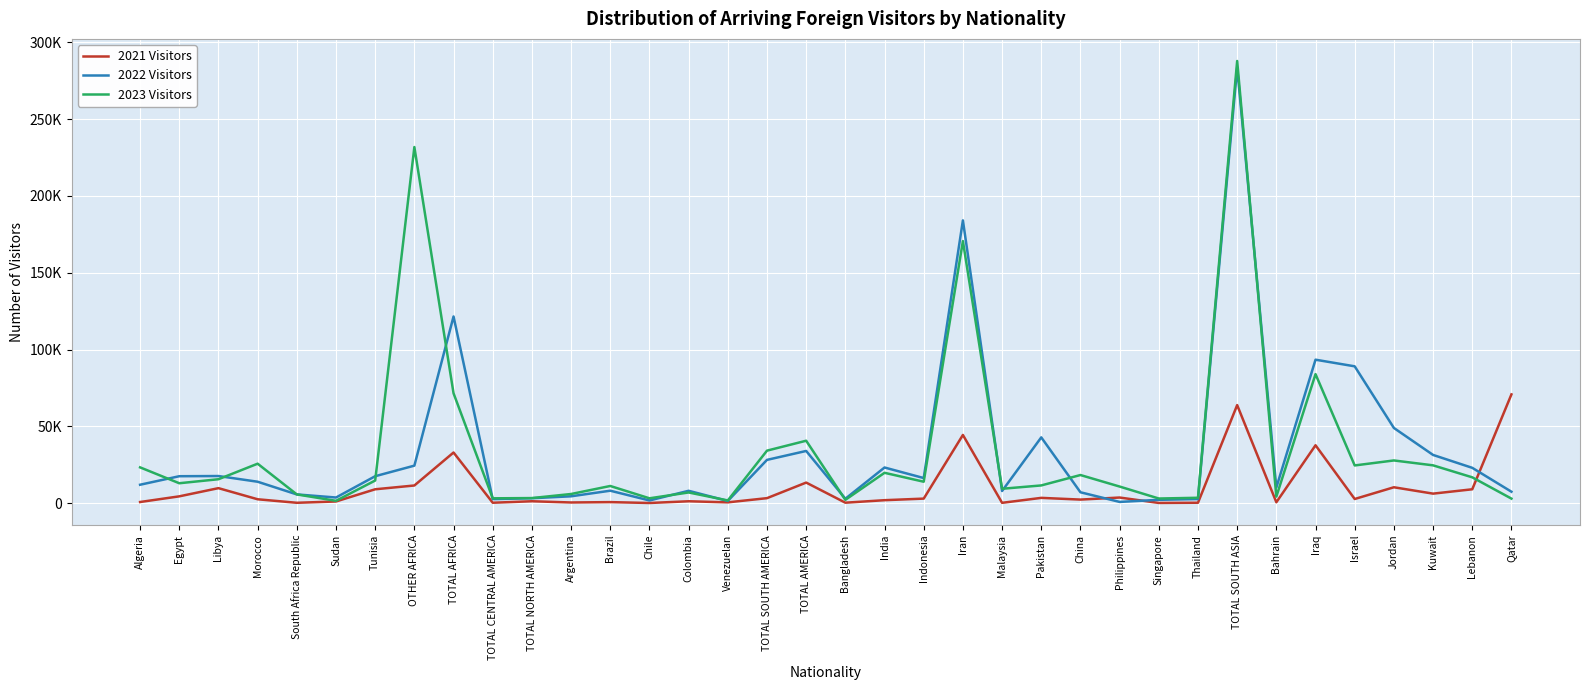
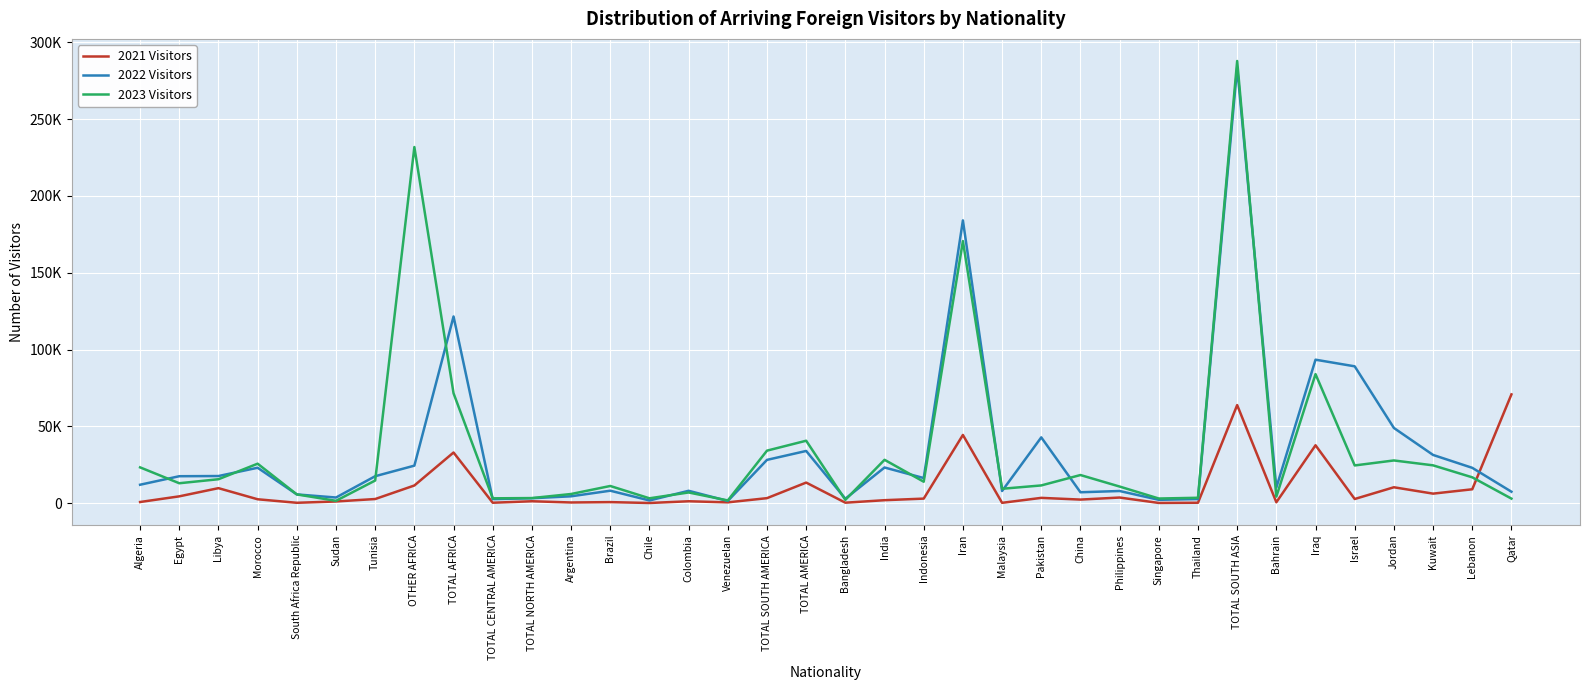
  {
    "2021 Visitors": {
      "Algeria": 1000,
      "Egypt": 4000,
      "Libya": 10000,
      "Morocco": 3000,
      "South Africa Republic": 0,
-     "Tunisia": 9000,
+     "Tunisia": 3000,
      "OTHER AFRICA": 11000,
      "TOTAL AFRICA": 33000,
      "TOTAL CENTRAL AMERICA": 0,
      "TOTAL NORTH AMERICA": 1000,
      "Argentina": 0,
      "Brazil": 1000,
      "Colombia": 1000,
      "TOTAL SOUTH AMERICA": 3000,
      "TOTAL AMERICA": 13000,
      "Bangladesh": 0,
      "India": 2000,
      "Indonesia": 3000,
      "Iran": 44000,
      "Malaysia": 0,
      "Pakistan": 3000,
      "China": 2000,
      "Philippines": 4000,
      "Singapore": 0,
      "Thailand": 0,
      "TOTAL SOUTH ASIA": 64000,
      "Bahrain": 1000,
      "Iraq": 38000,
      "Israel": 3000,
      "Jordan": 10000,
      "Kuwait": 6000,
      "Lebanon": 9000,
      "Qatar": 71000
    },
    "2022 Visitors": {
      "Algeria": 12000,
      "Egypt": 18000,
      "Libya": 18000,
-     "Morocco": 14000,
+     "Morocco": 23000,
      "Sudan": 4000,
      "Tunisia": 18000,
      "OTHER AFRICA": 24000,
      "TOTAL AFRICA": 122000,
      "Brazil": 8000,
      "TOTAL SOUTH AMERICA": 28000,
      "TOTAL AMERICA": 34000,
      "India": 23000,
      "Indonesia": 16000,
      "Iran": 184000,
      "Pakistan": 43000,
      "China": 7000,
-     "Philippines": 1000,
+     "Philippines": 8000,
      "TOTAL SOUTH ASIA": 284000,
      "Bahrain": 10000,
      "Iraq": 93000,
      "Israel": 89000,
      "Jordan": 49000,
      "Kuwait": 31000,
      "Lebanon": 23000,
      "Qatar": 7000
    },
    "2023 Visitors": {
      "Algeria": 23000,
      "Egypt": 13000,
      "Libya": 16000,
      "Morocco": 26000,
      "Tunisia": 15000,
      "OTHER AFRICA": 232000,
      "TOTAL AFRICA": 72000,
      "Brazil": 11000,
      "TOTAL SOUTH AMERICA": 34000,
      "TOTAL AMERICA": 41000,
-     "India": 20000,
+     "India": 28000,
      "Indonesia": 14000,
      "Iran": 171000,
      "Pakistan": 12000,
      "China": 18000,
      "Philippines": 11000,
      "TOTAL SOUTH ASIA": 288000,
      "Bahrain": 4000,
      "Iraq": 84000,
      "Israel": 25000,
      "Jordan": 28000,
      "Kuwait": 25000,
      "Lebanon": 17000,
      "Qatar": 3000
    }
  }
